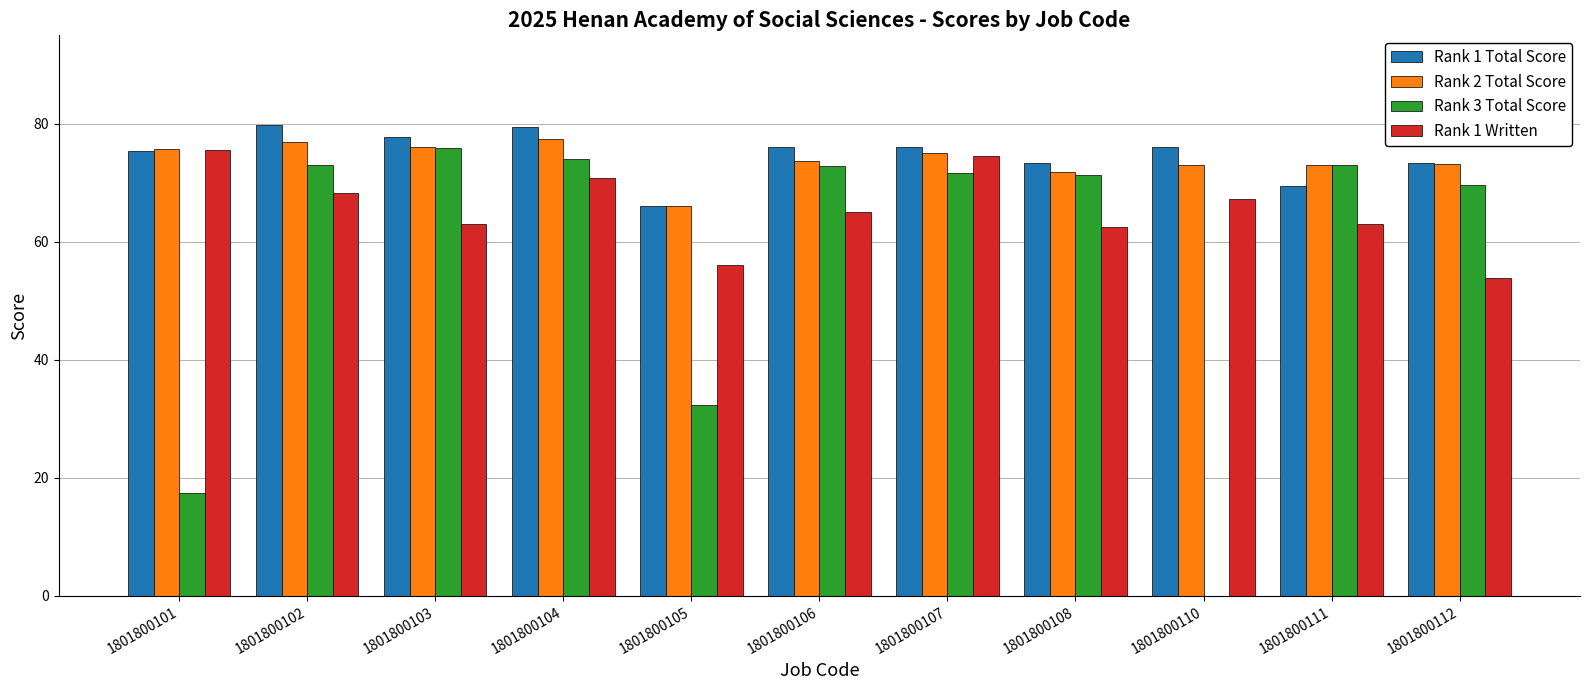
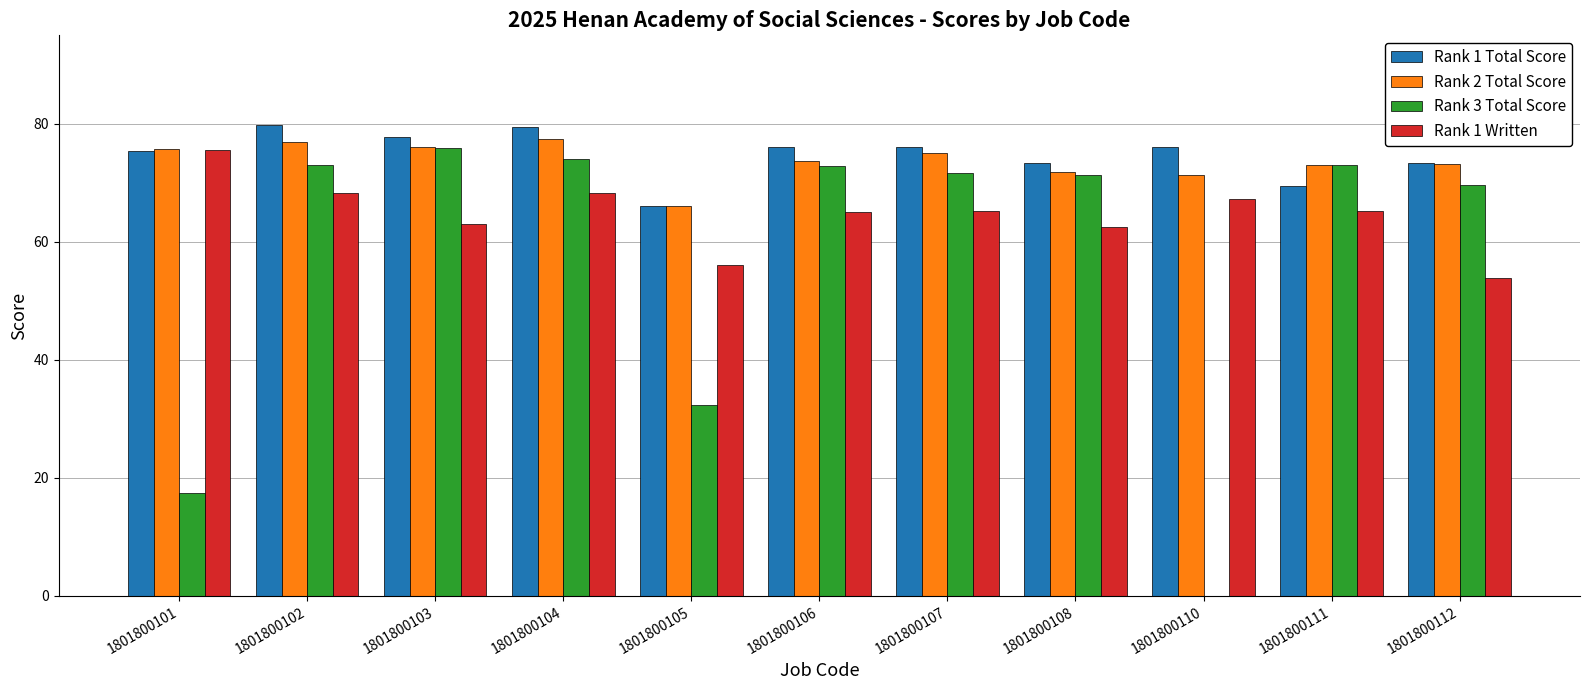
  {
    "Rank 1 Total Score": {
      "1801800101": 75,
      "1801800102": 80,
      "1801800103": 78,
      "1801800104": 79,
      "1801800105": 66,
      "1801800106": 76,
      "1801800107": 76,
      "1801800108": 73,
      "1801800110": 76,
      "1801800111": 69,
      "1801800112": 73
    },
    "Rank 2 Total Score": {
      "1801800101": 76,
      "1801800102": 77,
      "1801800103": 76,
      "1801800104": 77,
      "1801800105": 66,
      "1801800106": 74,
      "1801800107": 75,
      "1801800108": 72,
-     "1801800110": 73,
+     "1801800110": 71,
      "1801800111": 73,
      "1801800112": 73
    },
    "Rank 3 Total Score": {
      "1801800101": 17,
      "1801800102": 73,
      "1801800103": 76,
      "1801800104": 74,
      "1801800105": 32,
      "1801800106": 73,
      "1801800107": 72,
      "1801800108": 71,
      "1801800110": 0,
      "1801800111": 73,
      "1801800112": 70
    },
    "Rank 1 Written": {
      "1801800101": 76,
      "1801800102": 68,
      "1801800103": 63,
-     "1801800104": 71,
+     "1801800104": 68,
      "1801800105": 56,
      "1801800106": 65,
-     "1801800107": 75,
+     "1801800107": 65,
      "1801800108": 62,
      "1801800110": 67,
-     "1801800111": 63,
+     "1801800111": 65,
      "1801800112": 54
    }
  }
